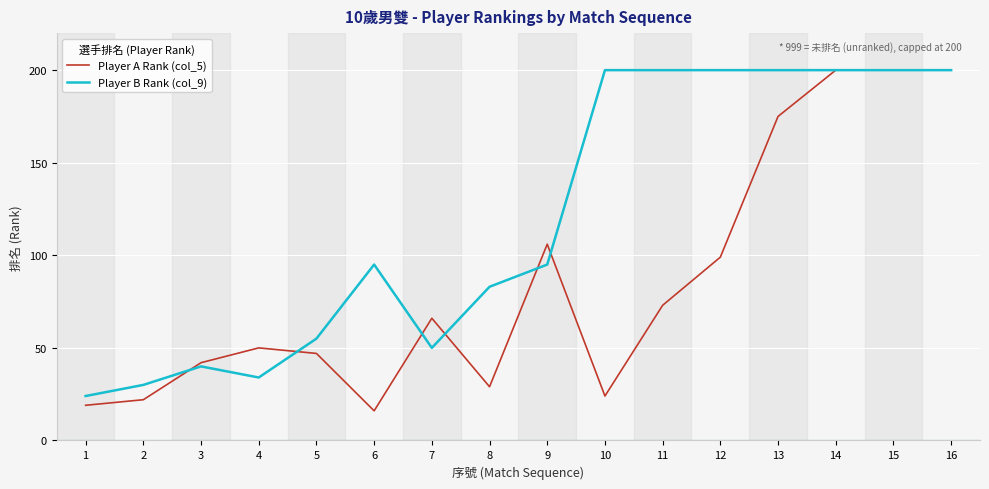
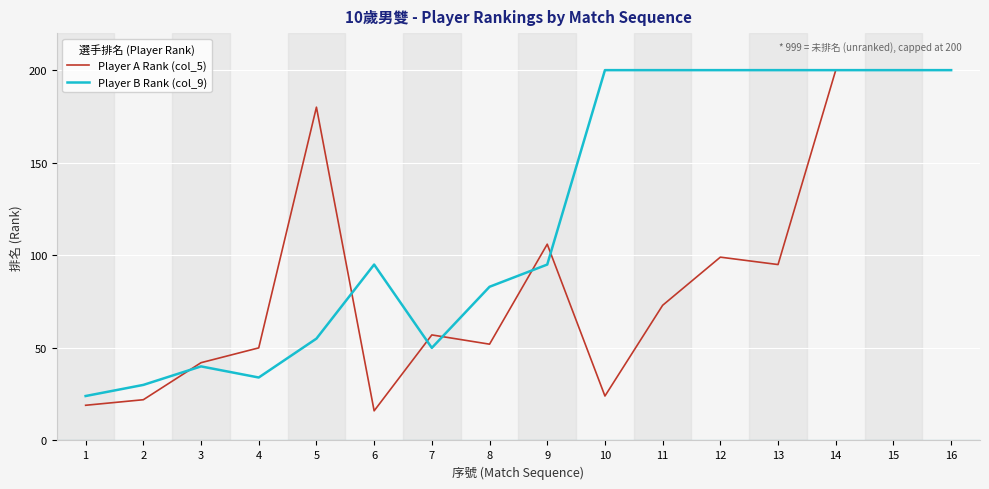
  {
    "Player A Rank (col_5)": {
      "1": 19,
      "2": 22,
      "3": 42,
      "4": 50,
-     "5": 47,
+     "5": 180,
      "6": 16,
-     "7": 66,
-     "8": 29,
+     "7": 57,
+     "8": 52,
      "9": 106,
      "10": 24,
      "11": 73,
      "12": 99,
-     "13": 175
+     "13": 95
    },
    "Player B Rank (col_9)": {
      "13": 200
    }
  }
